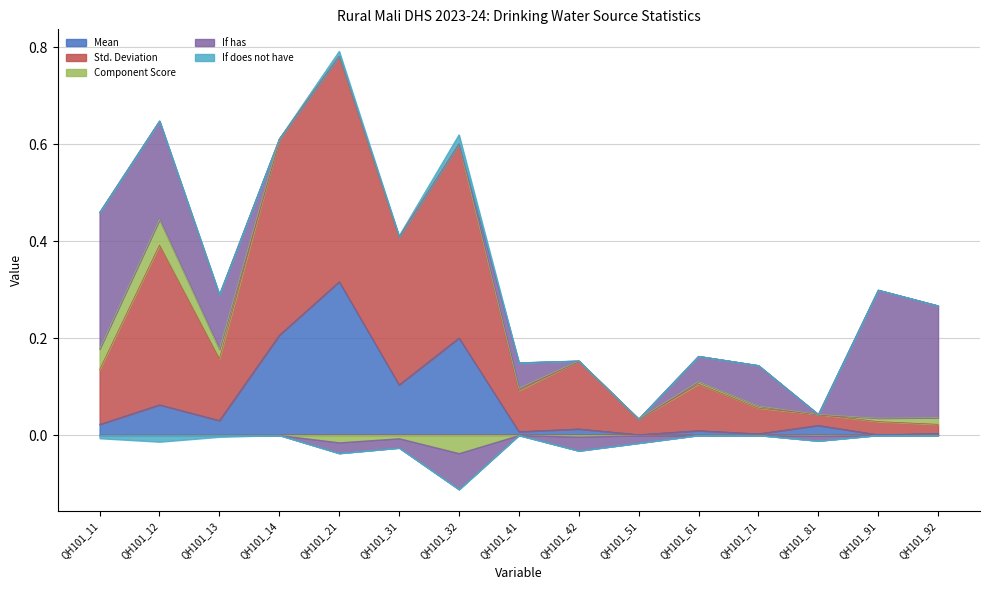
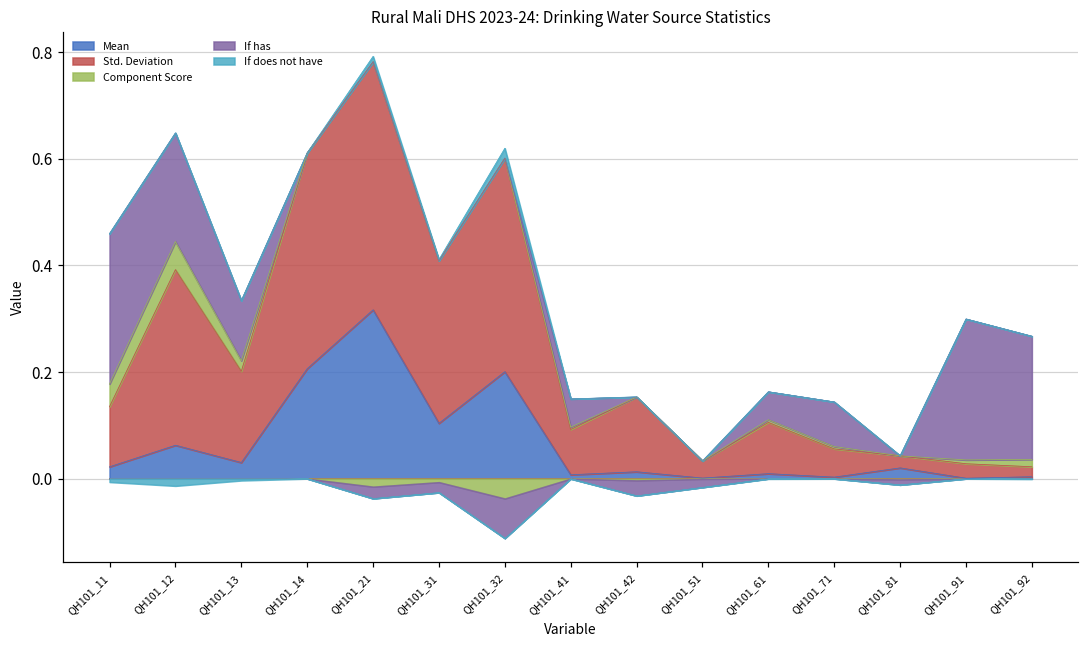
  {
    "Std. Deviation": {
      "QH101_11": 0.11,
      "QH101_12": 0.33,
-     "QH101_13": 0.13,
+     "QH101_13": 0.17,
      "QH101_91": 0.03,
      "QH101_92": 0.02
    },
    "Component Score": {
      "QH101_11": 0.04,
      "QH101_12": 0.05,
      "QH101_13": 0.02,
      "QH101_91": 0.01,
      "QH101_92": 0.01
    }
  }
